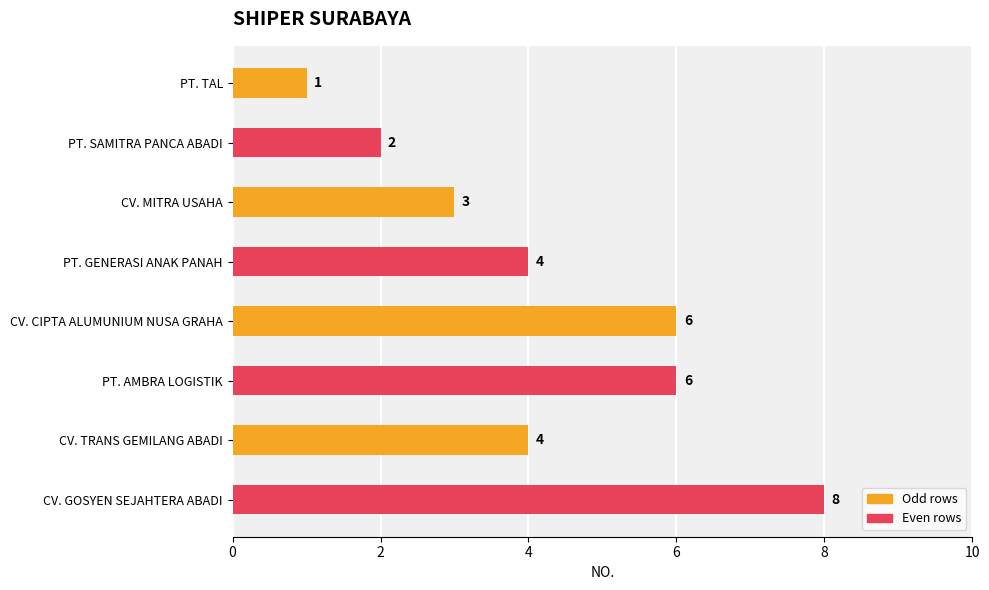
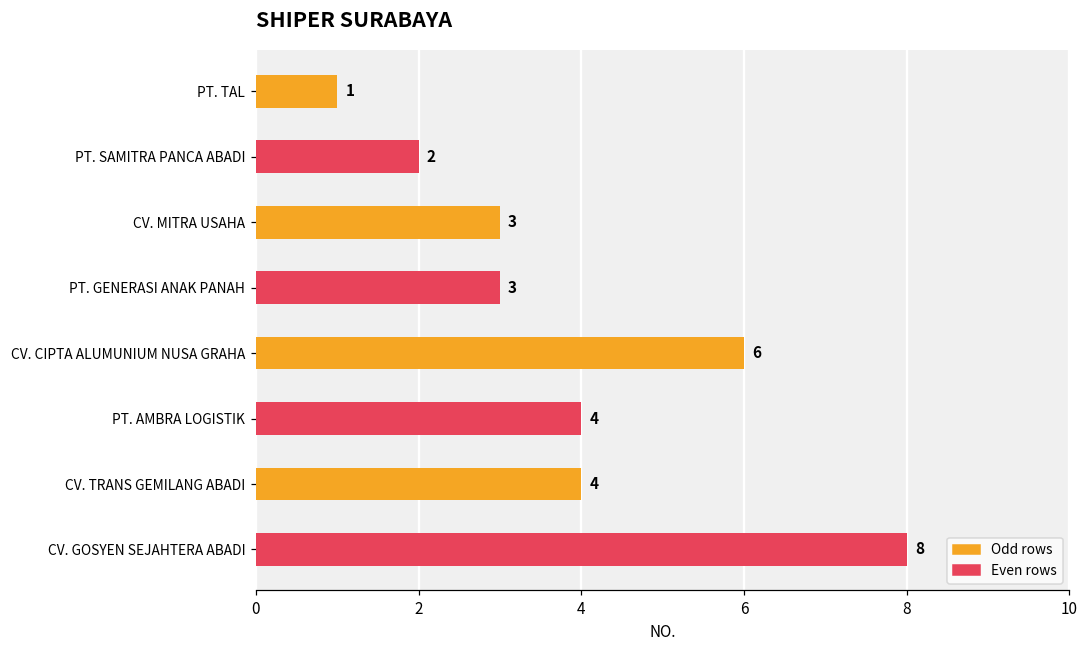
  {
    "PT. TAL": 1,
    "PT. SAMITRA PANCA ABADI": 2,
    "CV. MITRA USAHA": 3,
-   "PT. GENERASI ANAK PANAH": 4,
+   "PT. GENERASI ANAK PANAH": 3,
    "CV. CIPTA ALUMUNIUM NUSA GRAHA": 6,
-   "PT. AMBRA LOGISTIK": 6,
+   "PT. AMBRA LOGISTIK": 4,
    "CV. TRANS GEMILANG ABADI": 4,
    "CV. GOSYEN SEJAHTERA ABADI": 8
  }
